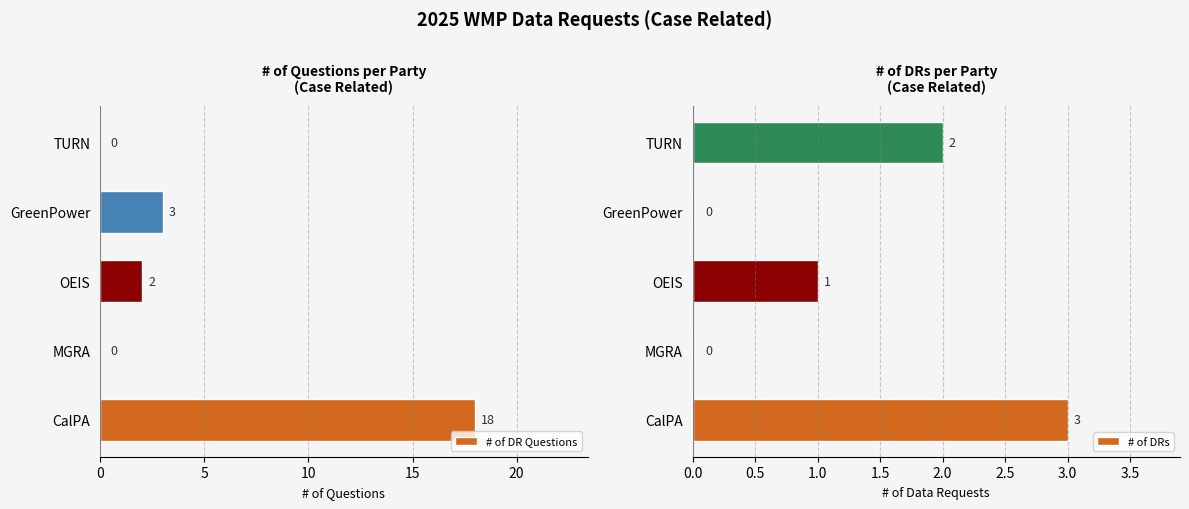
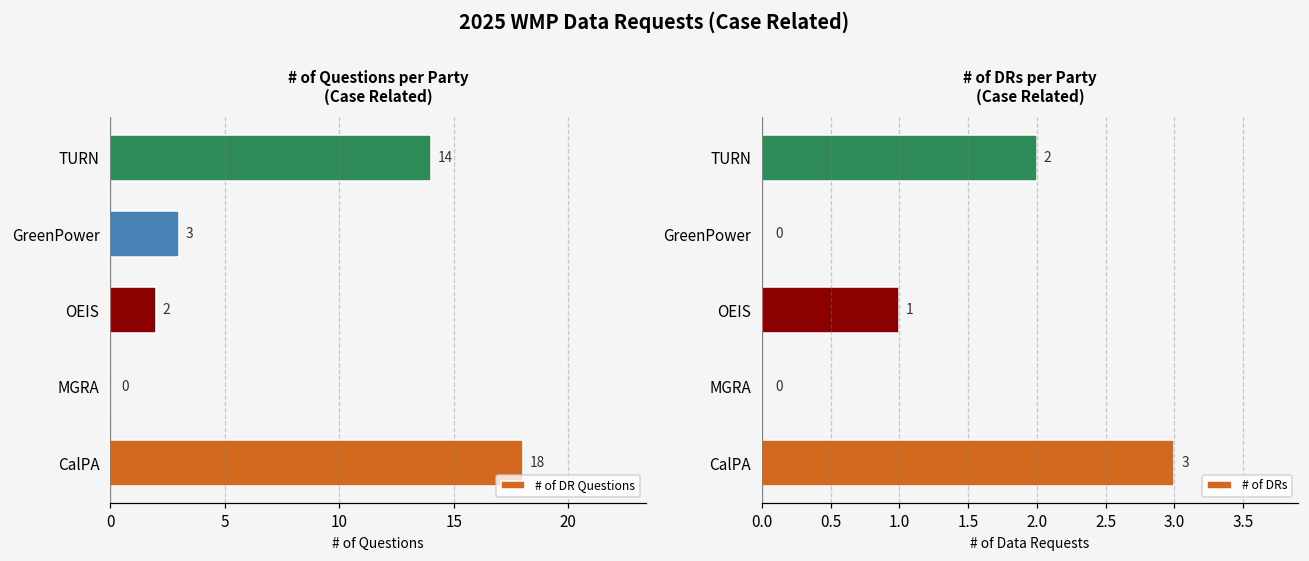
  {
    "# of Questions per Party (Case Related)": {
-     "TURN": 0,
+     "TURN": 14,
      "GreenPower": 3,
      "OEIS": 2,
      "MGRA": 0,
      "CalPA": 18
    },
    "# of DRs per Party (Case Related)": {
      "TURN": 2,
      "GreenPower": 0,
      "OEIS": 1,
      "MGRA": 0,
      "CalPA": 3
    }
  }
